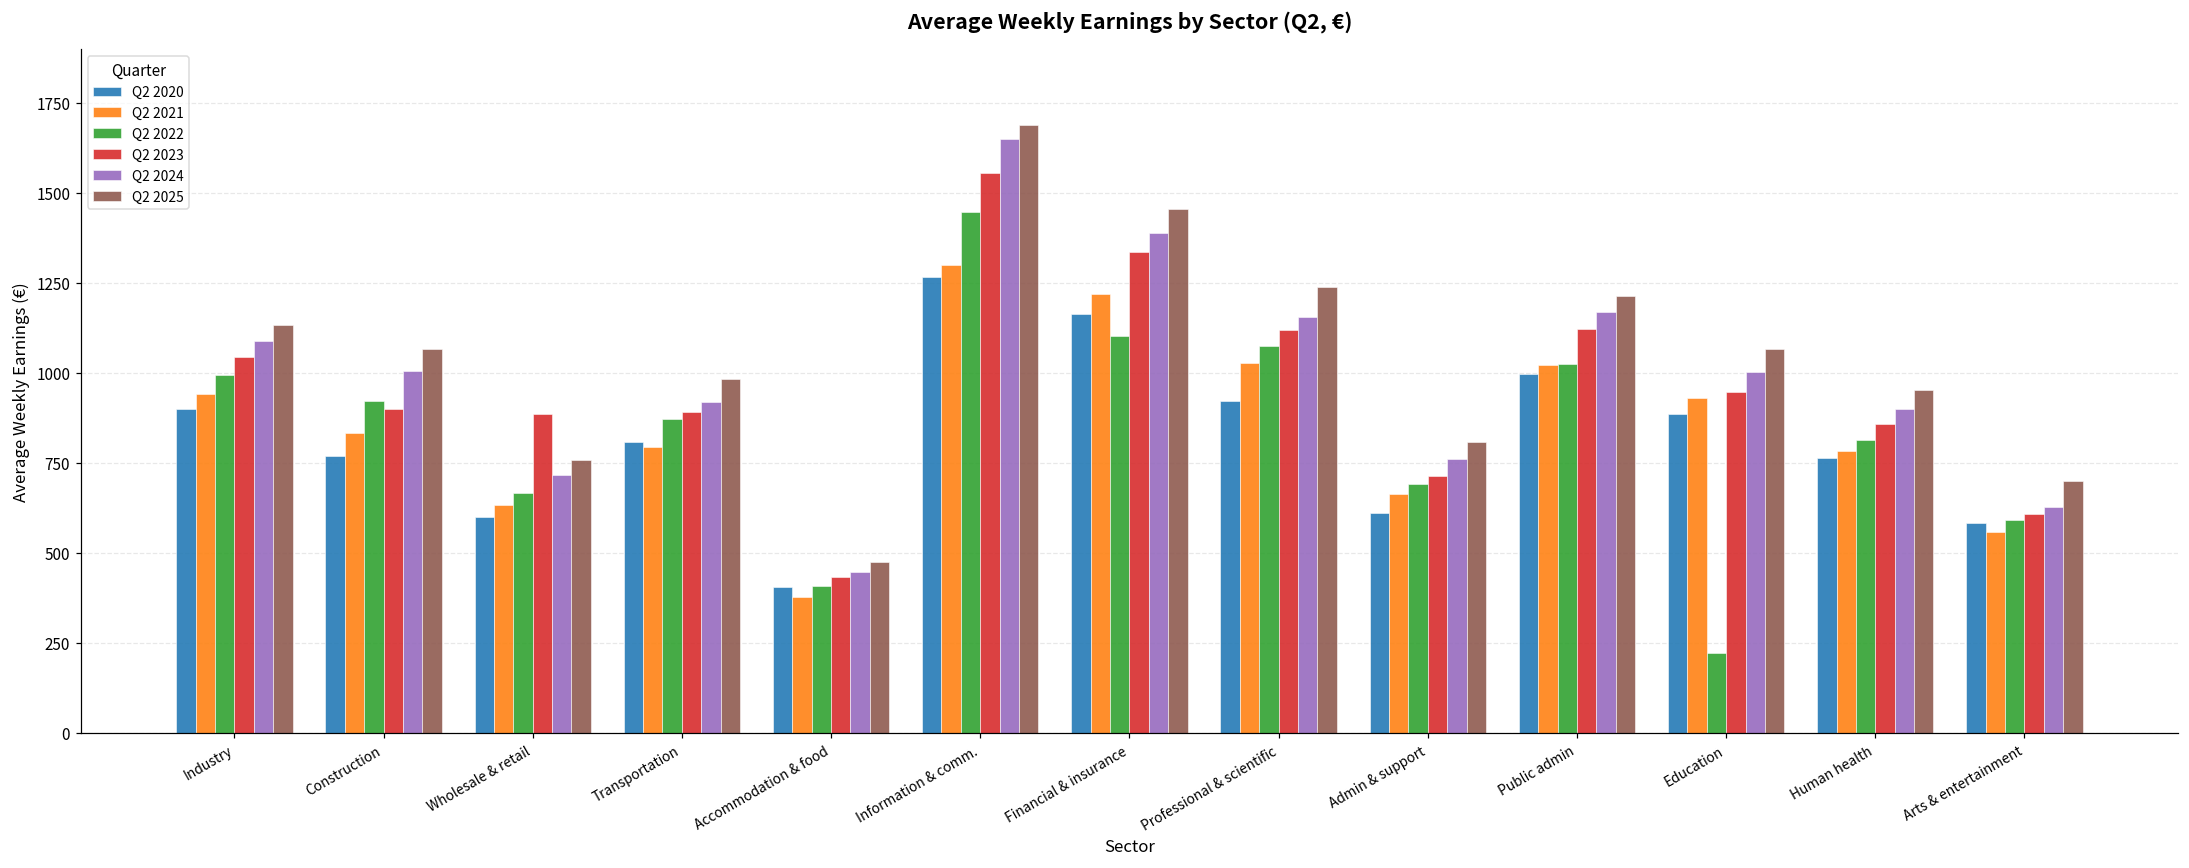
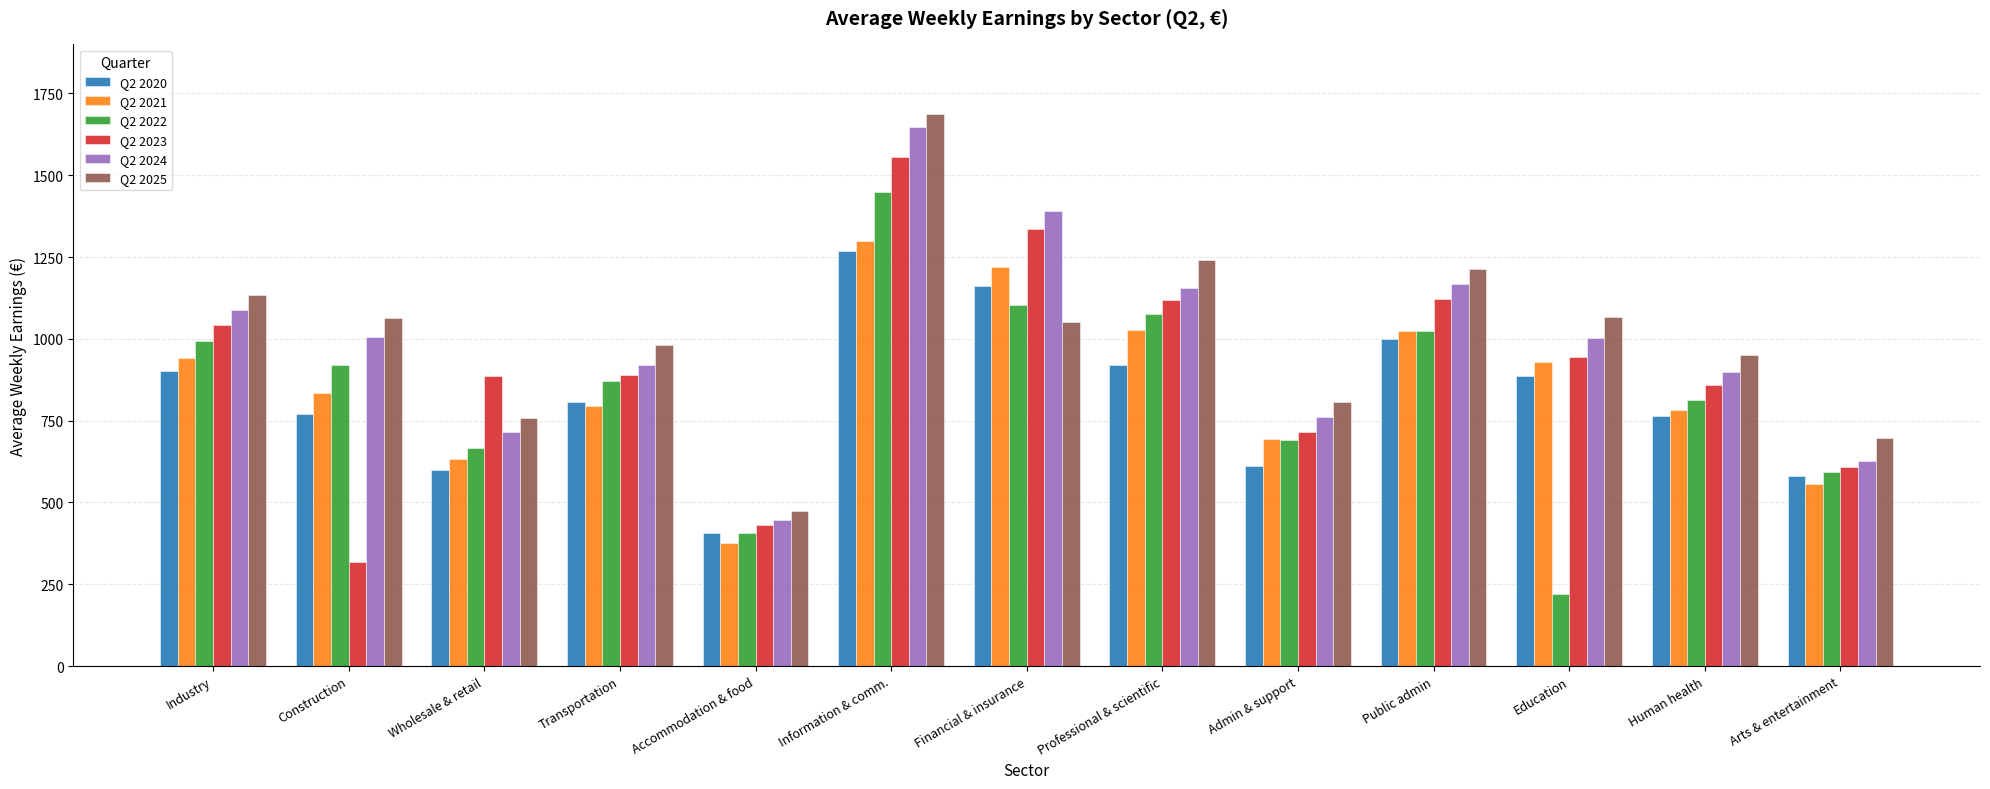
  {
    "Q2 2020": {
      "Industry": 900,
      "Construction": 770,
      "Wholesale & retail": 600,
      "Transportation": 810,
      "Accommodation & food": 410,
      "Information & comm.": 1270,
      "Financial & insurance": 1160,
      "Professional & scientific": 920,
      "Admin & support": 610,
      "Public admin": 1000,
      "Education": 890,
      "Human health": 760,
      "Arts & entertainment": 580
    },
    "Q2 2021": {
      "Industry": 940,
      "Construction": 830,
      "Wholesale & retail": 630,
      "Transportation": 790,
      "Accommodation & food": 380,
      "Information & comm.": 1300,
      "Financial & insurance": 1220,
      "Professional & scientific": 1030,
-     "Admin & support": 660,
+     "Admin & support": 690,
      "Public admin": 1020,
      "Education": 930,
      "Human health": 780,
      "Arts & entertainment": 560
    },
    "Q2 2022": {
      "Industry": 990,
      "Construction": 920,
      "Wholesale & retail": 670,
      "Transportation": 870,
      "Accommodation & food": 410,
      "Information & comm.": 1450,
      "Financial & insurance": 1100,
      "Professional & scientific": 1070,
      "Admin & support": 690,
      "Public admin": 1020,
      "Education": 220,
      "Human health": 810,
      "Arts & entertainment": 590
    },
    "Q2 2023": {
      "Industry": 1040,
-     "Construction": 900,
+     "Construction": 320,
      "Wholesale & retail": 890,
      "Transportation": 890,
      "Accommodation & food": 430,
      "Information & comm.": 1550,
      "Financial & insurance": 1340,
      "Professional & scientific": 1120,
      "Admin & support": 710,
      "Public admin": 1120,
      "Education": 950,
      "Human health": 860,
      "Arts & entertainment": 610
    },
    "Q2 2024": {
      "Industry": 1090,
      "Construction": 1000,
      "Wholesale & retail": 720,
      "Transportation": 920,
      "Accommodation & food": 450,
      "Information & comm.": 1650,
      "Financial & insurance": 1390,
      "Professional & scientific": 1160,
      "Admin & support": 760,
      "Public admin": 1170,
      "Education": 1000,
      "Human health": 900,
      "Arts & entertainment": 630
    },
    "Q2 2025": {
      "Industry": 1130,
      "Construction": 1070,
      "Wholesale & retail": 760,
      "Transportation": 980,
      "Accommodation & food": 470,
      "Information & comm.": 1690,
-     "Financial & insurance": 1460,
+     "Financial & insurance": 1050,
      "Professional & scientific": 1240,
      "Admin & support": 810,
      "Public admin": 1210,
      "Education": 1070,
      "Human health": 950,
      "Arts & entertainment": 700
    }
  }
